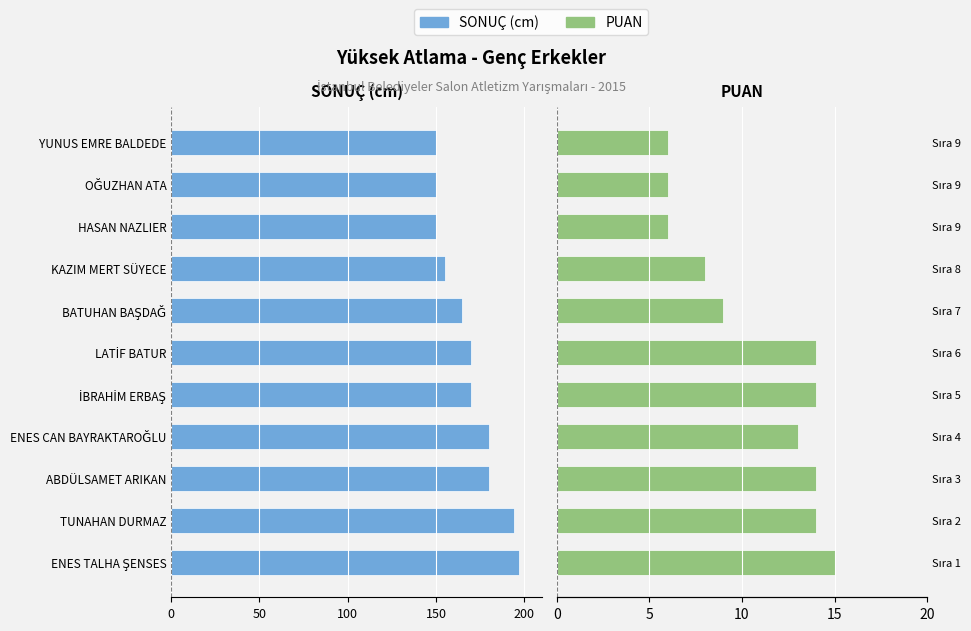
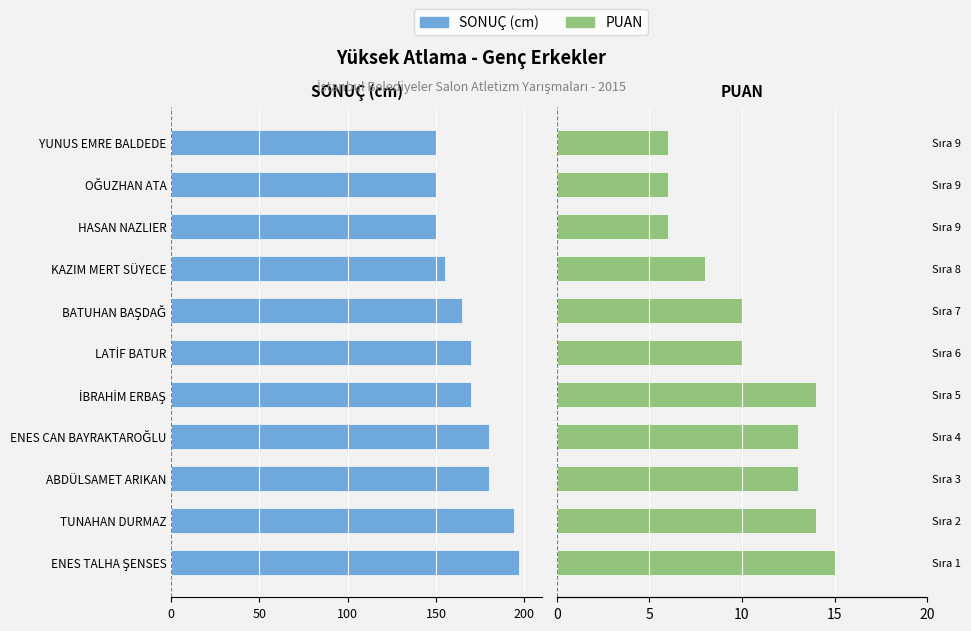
  {
    "PUAN": {
      "Sıra 8": 8,
-     "Sıra 7": 9,
-     "Sıra 6": 14,
+     "Sıra 7": 10,
+     "Sıra 6": 10,
      "Sıra 5": 14,
      "Sıra 4": 13,
-     "Sıra 3": 14,
+     "Sıra 3": 13,
      "Sıra 2": 14,
      "Sıra 1": 15
    }
  }
